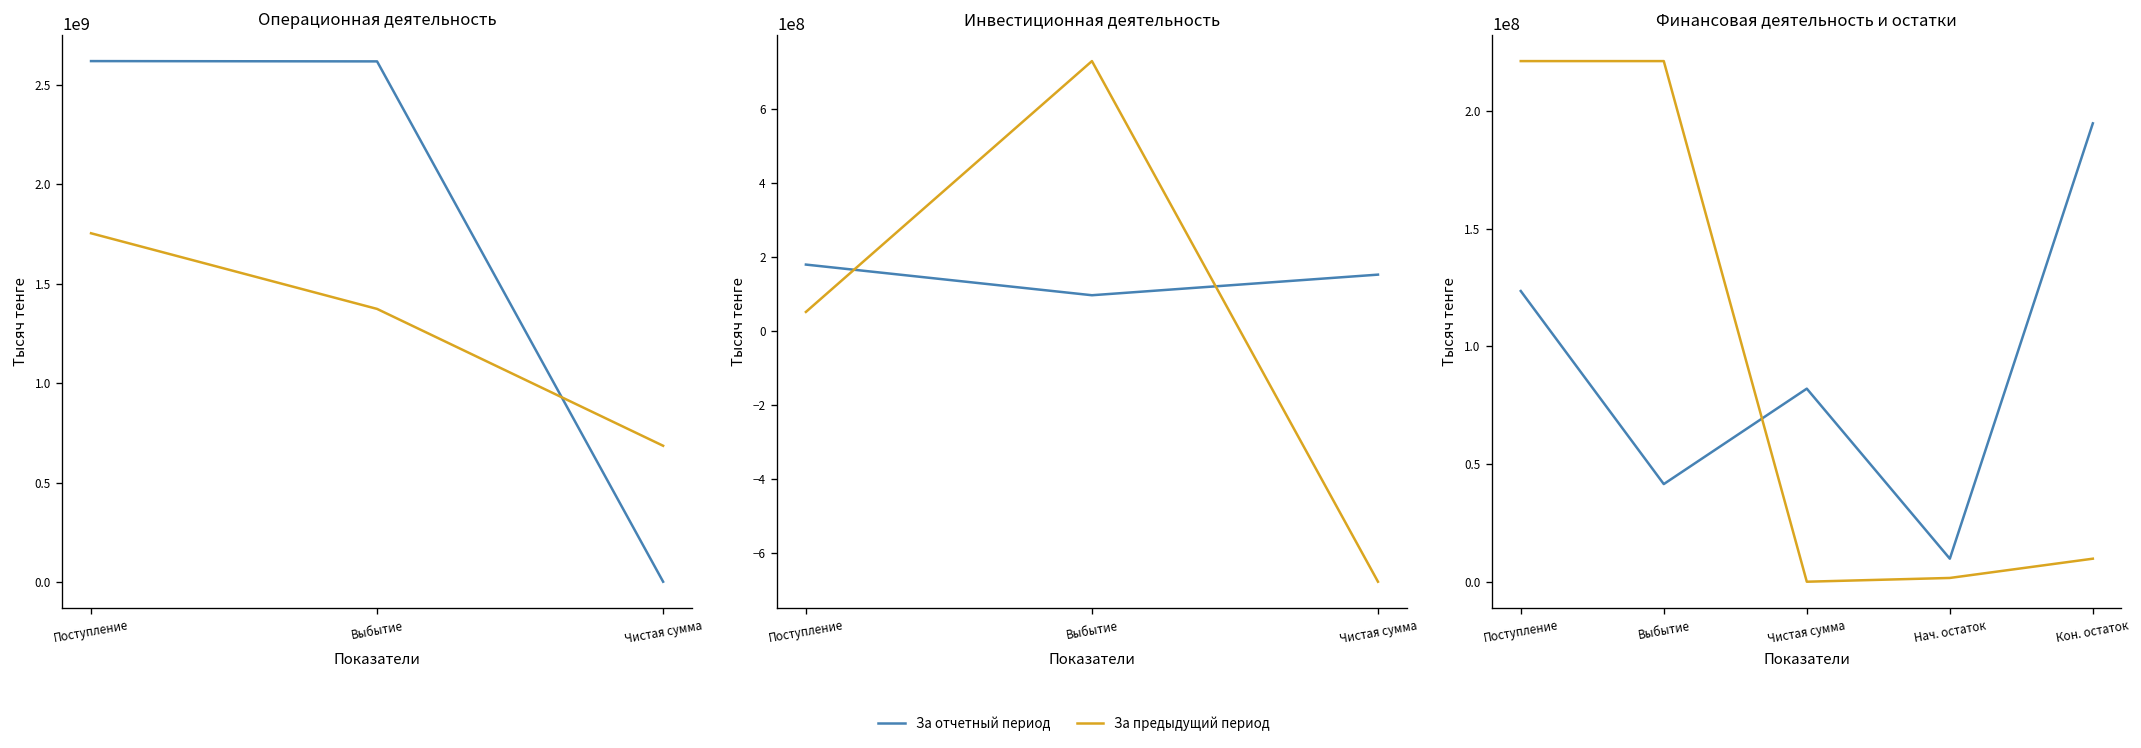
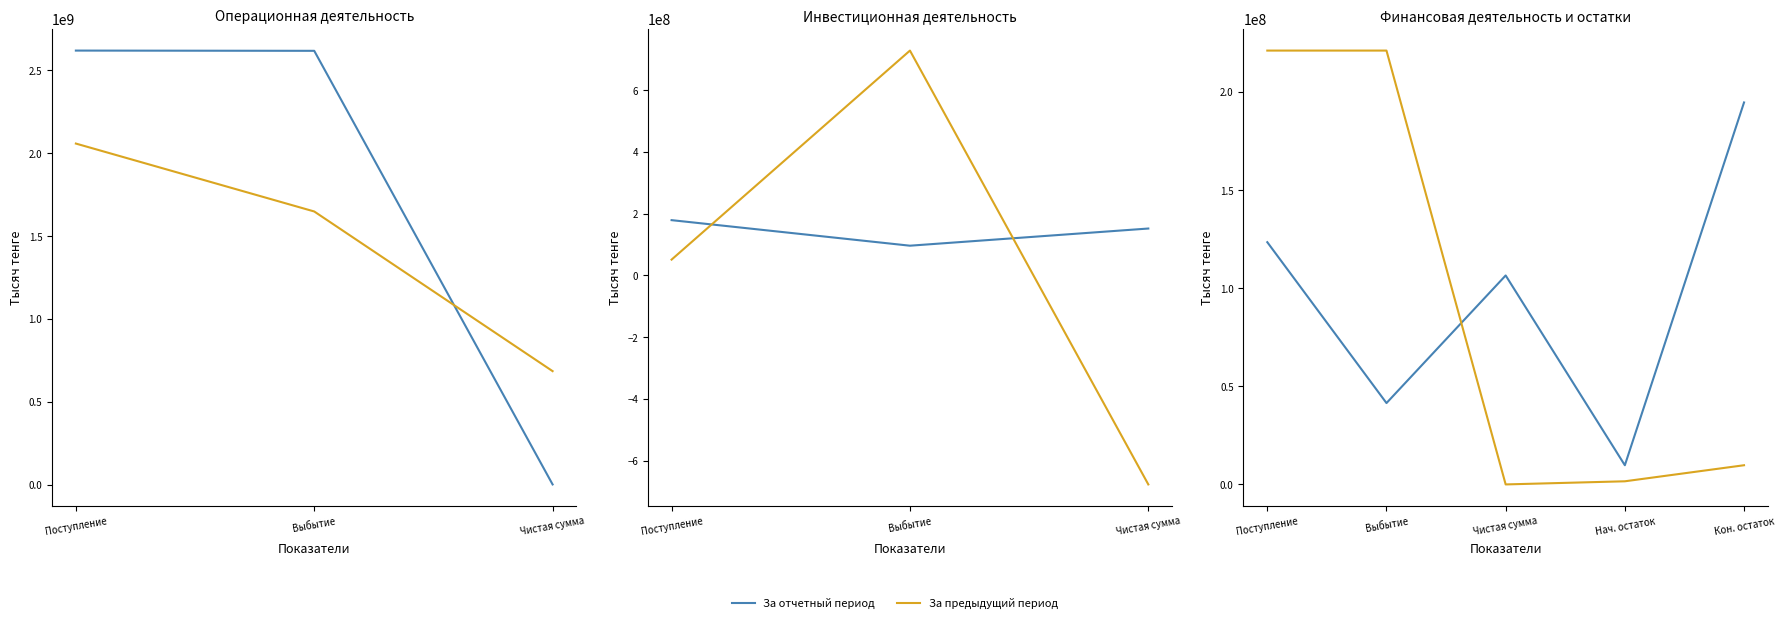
  {
    "Операционная деятельность": {
      "За отчетный период": {
        "Поступление": 2620000000,
        "Выбытие": 2620000000,
        "Чистая сумма": 0
      },
      "За предыдущий период": {
-       "Поступление": 1750000000,
-       "Выбытие": 1370000000,
+       "Поступление": 2060000000,
+       "Выбытие": 1650000000,
        "Чистая сумма": 690000000
      }
    },
    "Инвестиционная деятельность": {
      "За отчетный период": {
        "Поступление": 180000000,
        "Выбытие": 100000000,
        "Чистая сумма": 150000000
      },
      "За предыдущий период": {
        "Поступление": 50000000,
        "Выбытие": 730000000,
        "Чистая сумма": -680000000
      }
    },
    "Финансовая деятельность и остатки": {
      "За отчетный период": {
        "Поступление": 123000000,
        "Выбытие": 41000000,
-       "Чистая сумма": 82000000,
+       "Чистая сумма": 107000000,
        "Нач. остаток": 10000000,
        "Кон. остаток": 195000000
      },
      "За предыдущий период": {
        "Поступление": 221000000,
        "Выбытие": 221000000,
        "Чистая сумма": 0,
        "Нач. остаток": 2000000,
        "Кон. остаток": 10000000
      }
    }
  }
